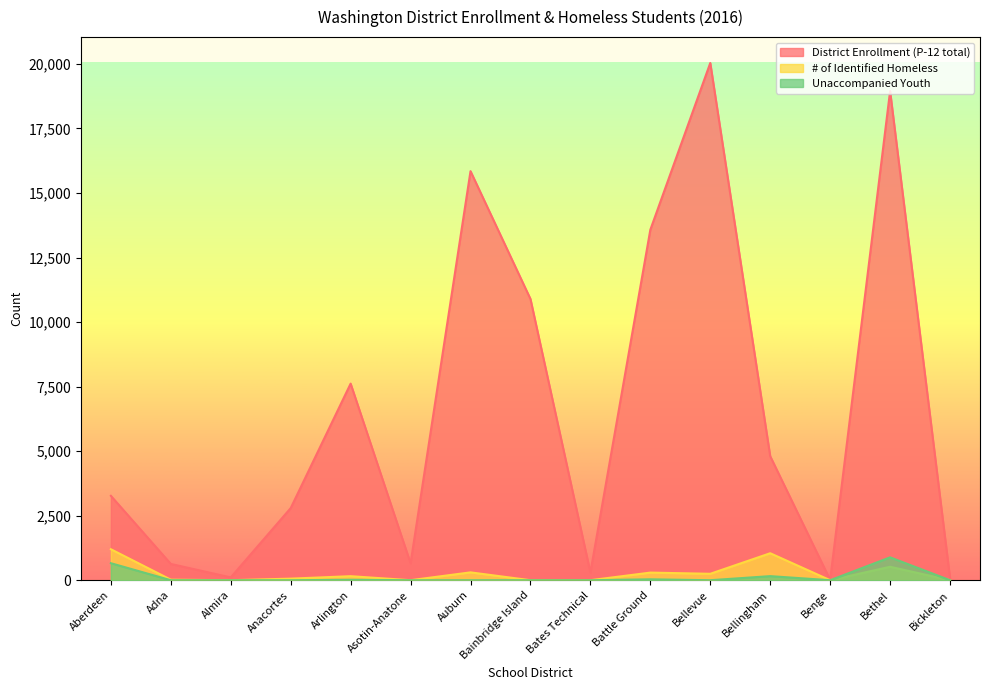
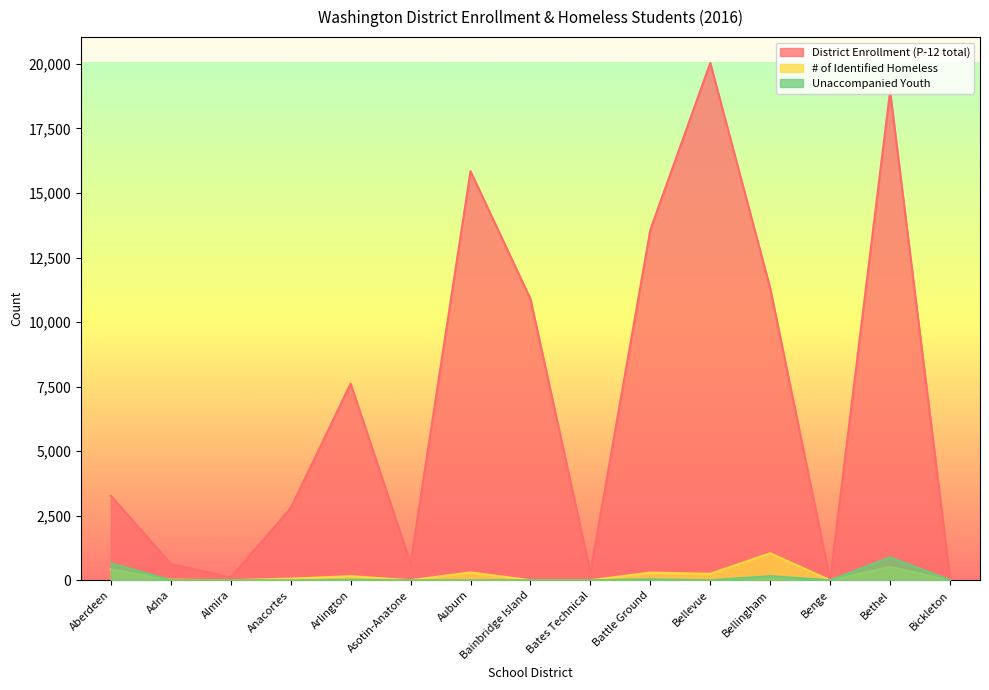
  {
    "District Enrollment (P-12 total)": {
      "Aberdeen": "3,300",
      "Adna": "600",
      "Almira": "100",
      "Anacortes": "2,800",
      "Arlington": "7,600",
      "Asotin-Anatone": "700",
      "Auburn": "15,800",
      "Bainbridge Island": "10,900",
      "Bates Technical": "300",
      "Battle Ground": "13,600",
      "Bellevue": "20,000",
-     "Bellingham": "4,800"
+     "Bellingham": "11,300"
    },
    "# of Identified Homeless": {
-     "Aberdeen": "1,200",
+     "Aberdeen": "400",
      "Arlington": "200",
      "Auburn": "300",
      "Battle Ground": "300",
      "Bellevue": "200",
      "Bellingham": "1,000",
      "Bethel": "500"
    },
    "Unaccompanied Youth": {
      "Aberdeen": "700",
      "Arlington": "0",
      "Auburn": "0",
      "Battle Ground": "0",
      "Bellevue": "0",
      "Bellingham": "200",
      "Bethel": "900"
    }
  }
